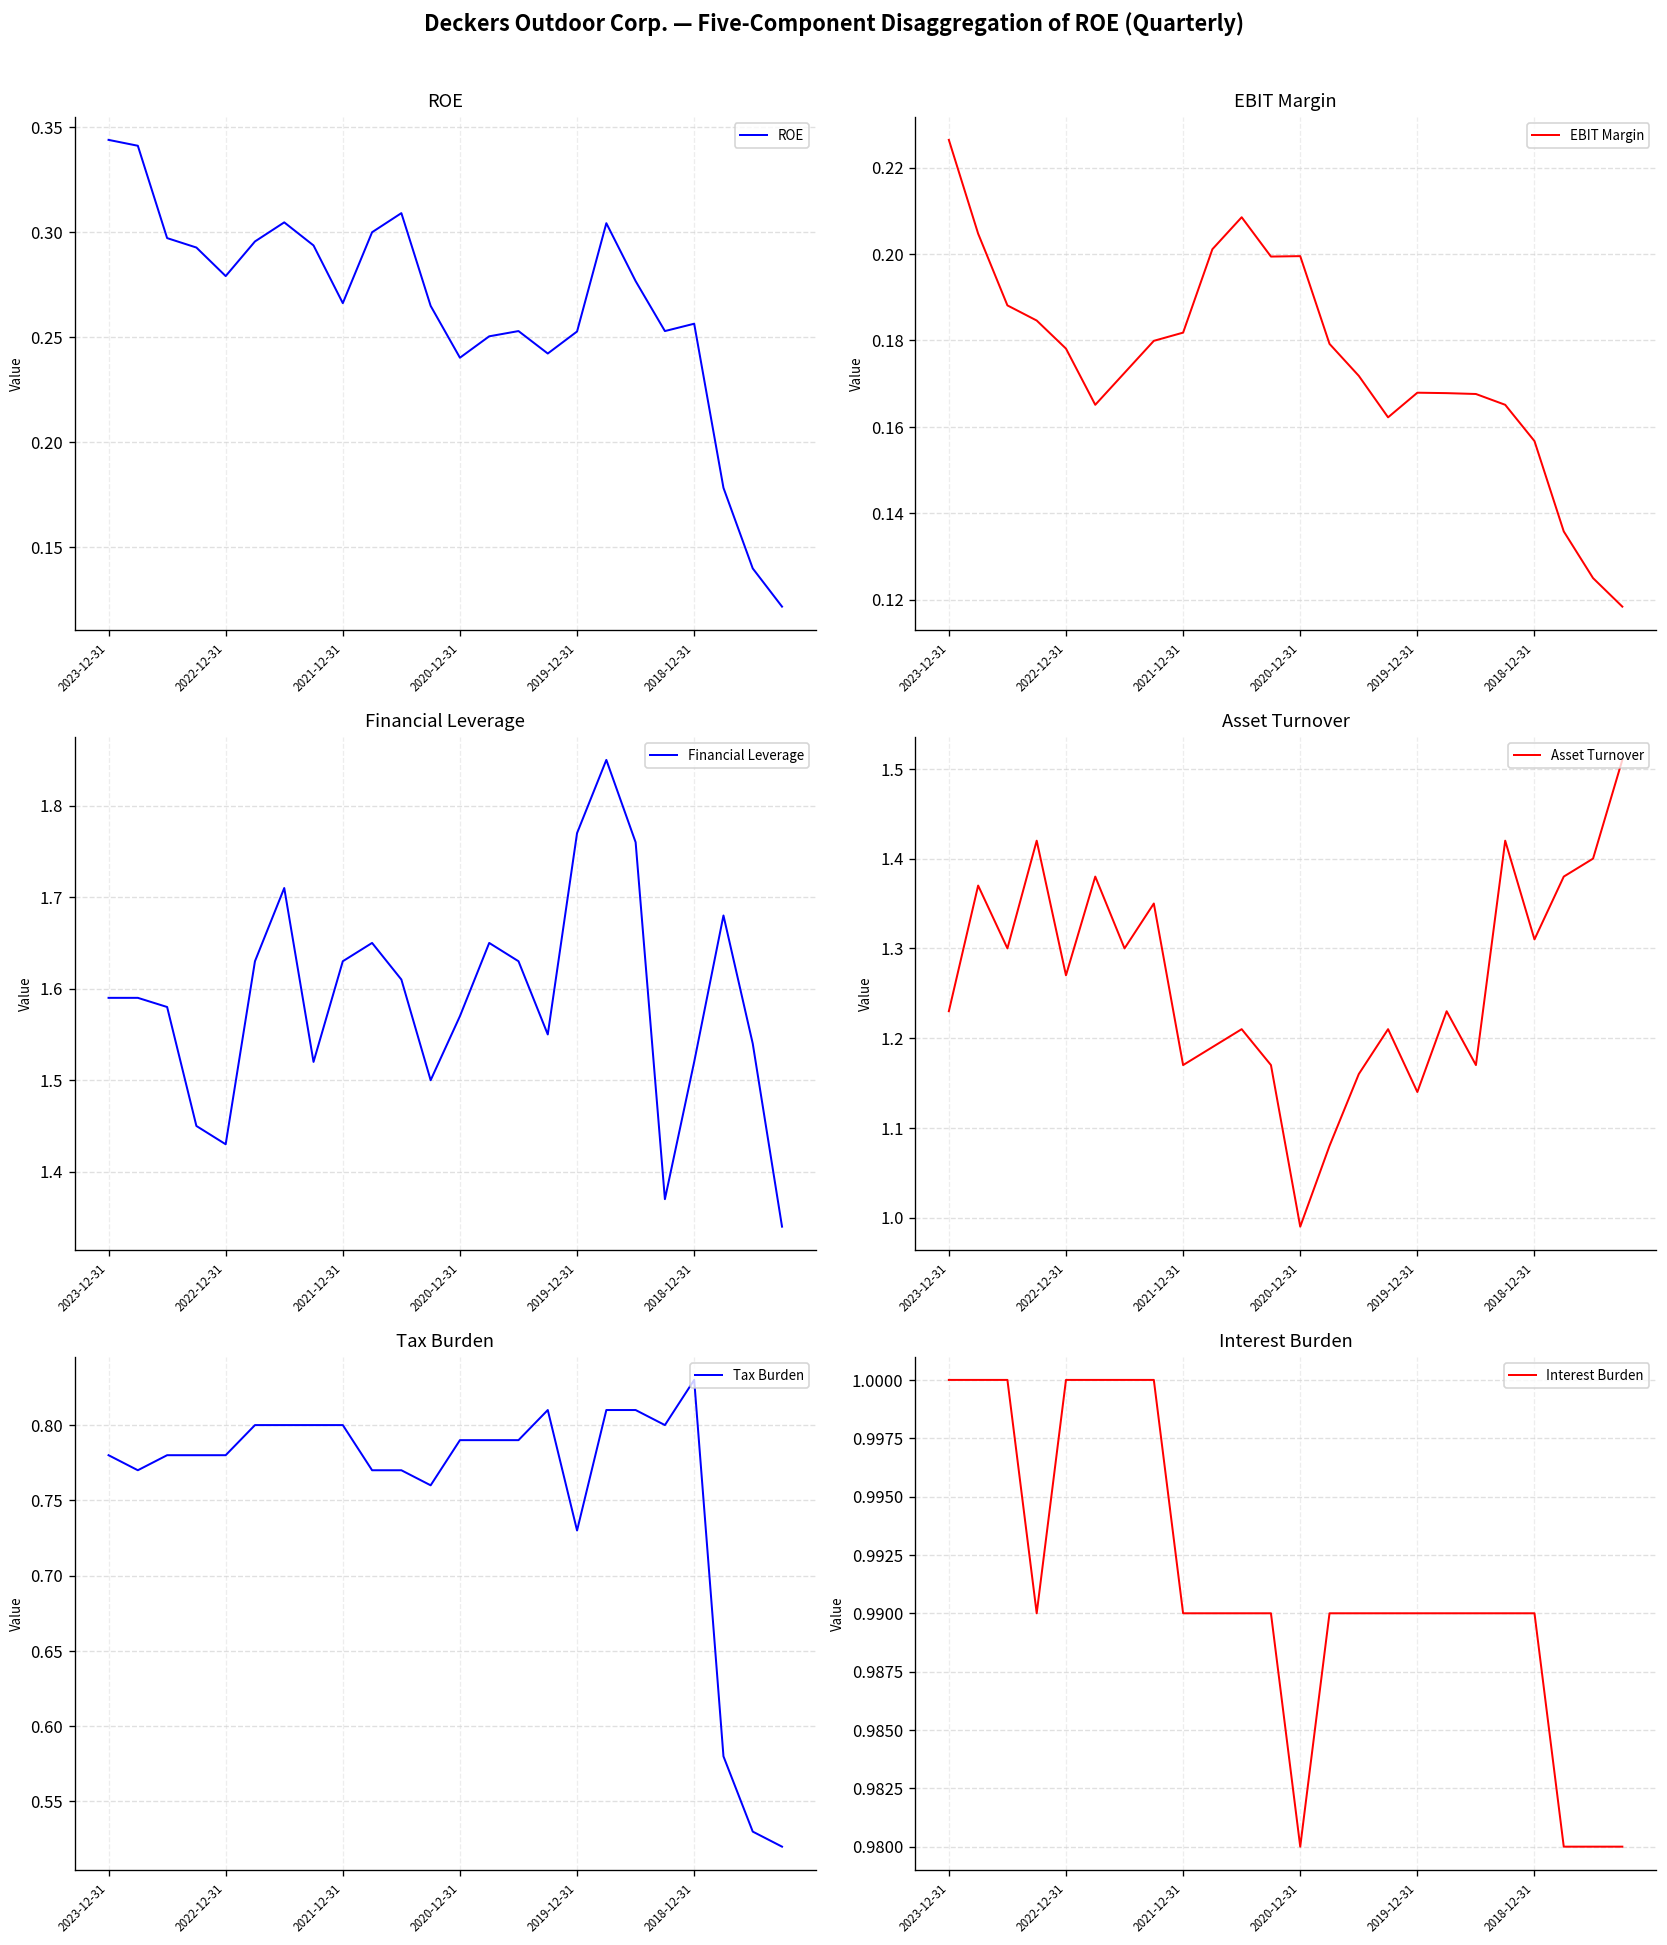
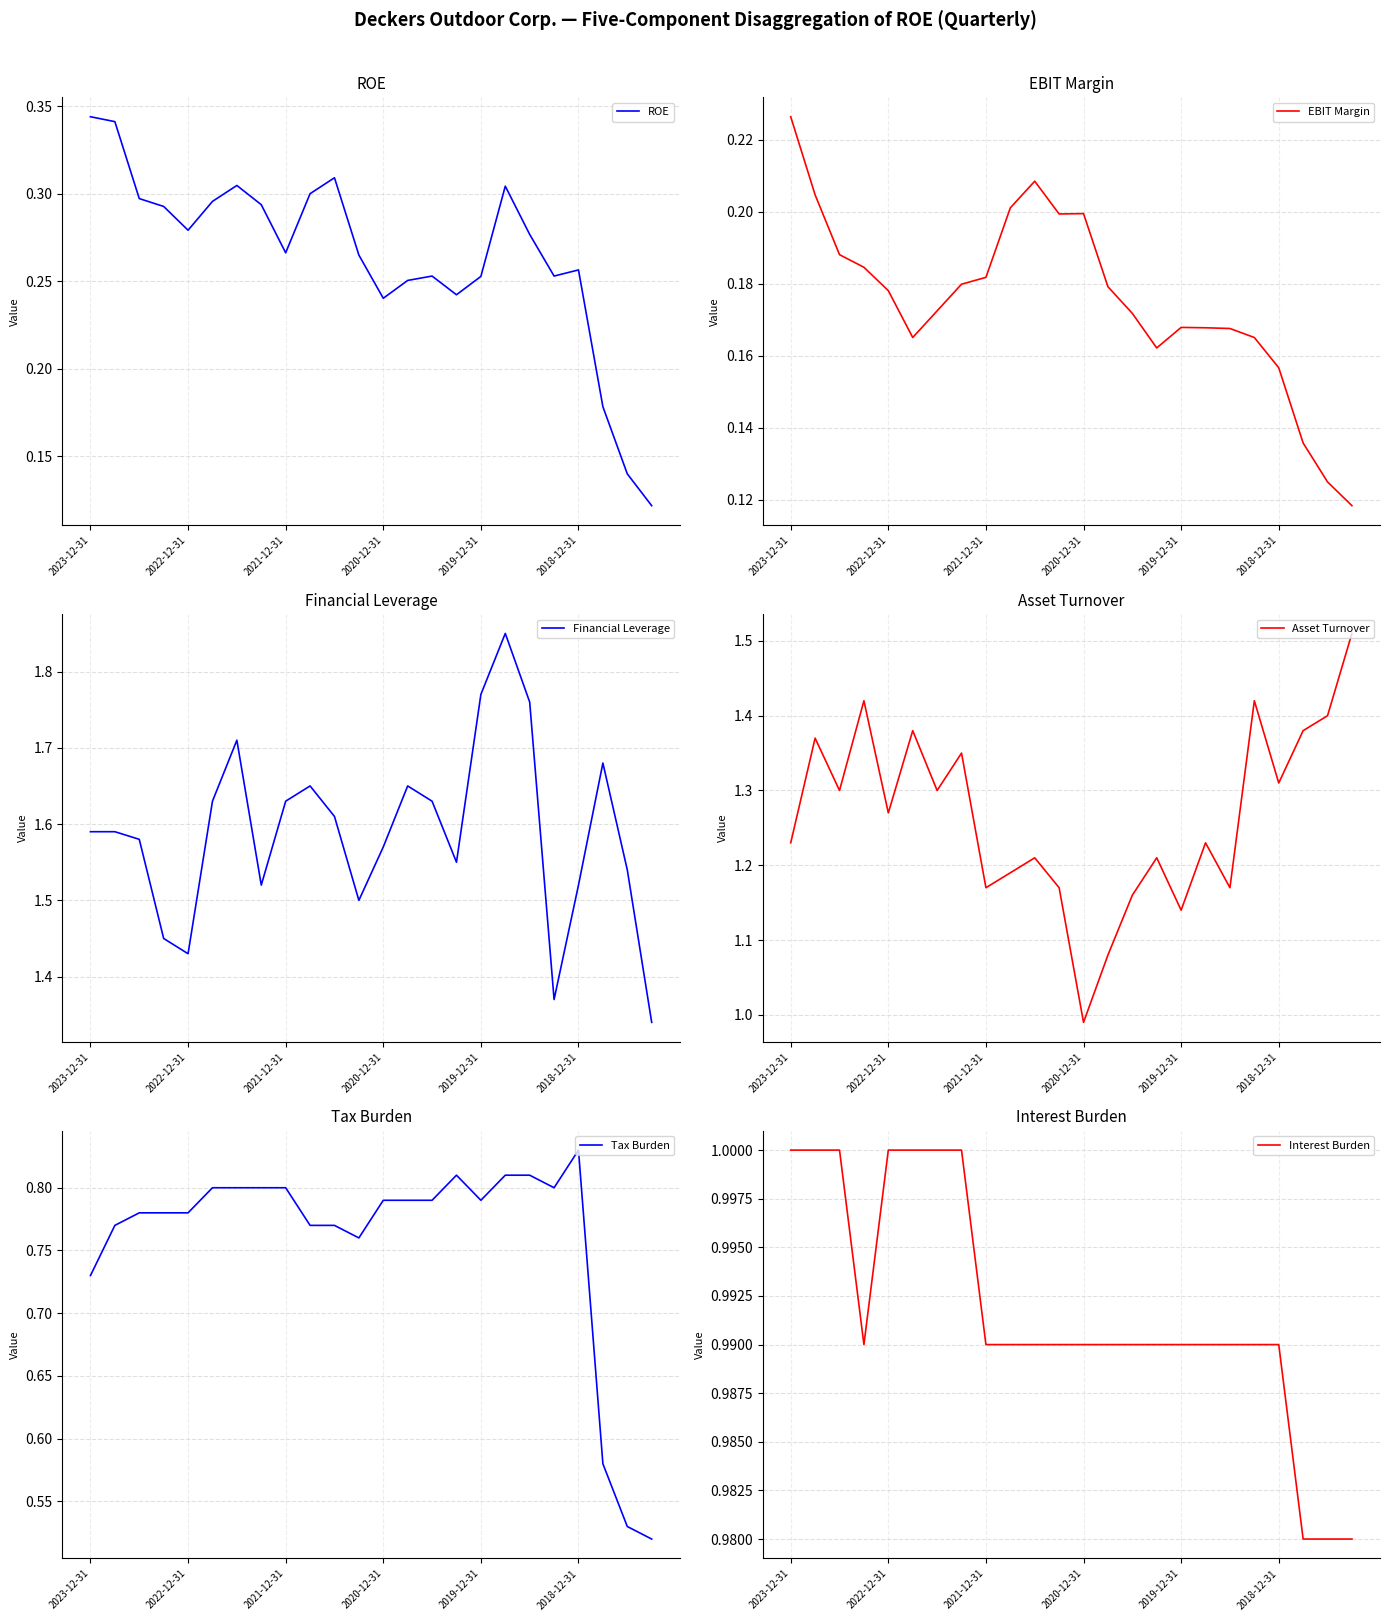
  {
    "ROE": {
      "2023-12-31": 0.344,
      "2022-12-31": 0.279,
      "2021-12-31": 0.266,
      "2020-12-31": 0.240,
      "2019-12-31": 0.253,
      "2018-12-31": 0.256
    },
    "EBIT Margin": {
      "2023-12-31": 0.226,
      "2022-12-31": 0.178,
      "2021-12-31": 0.182,
      "2020-12-31": 0.200,
      "2019-12-31": 0.168,
      "2018-12-31": 0.157
    },
    "Financial Leverage": {
      "2023-12-31": 1.59,
      "2022-12-31": 1.43,
      "2021-12-31": 1.63,
      "2020-12-31": 1.57,
      "2019-12-31": 1.77,
      "2018-12-31": 1.52
    },
    "Asset Turnover": {
      "2023-12-31": 1.23,
      "2022-12-31": 1.27,
      "2021-12-31": 1.17,
      "2020-12-31": 0.99,
      "2019-12-31": 1.14,
      "2018-12-31": 1.31
    },
    "Tax Burden": {
-     "2023-12-31": 0.78,
+     "2023-12-31": 0.73,
      "2022-12-31": 0.78,
      "2021-12-31": 0.80,
      "2020-12-31": 0.79,
-     "2019-12-31": 0.73
+     "2019-12-31": 0.79
    },
    "Interest Burden": {
      "2023-12-31": 1.00,
      "2022-12-31": 1.00,
      "2021-12-31": 0.99,
-     "2020-12-31": 0.98,
+     "2020-12-31": 0.99,
      "2019-12-31": 0.99,
      "2018-12-31": 0.99
    }
  }
